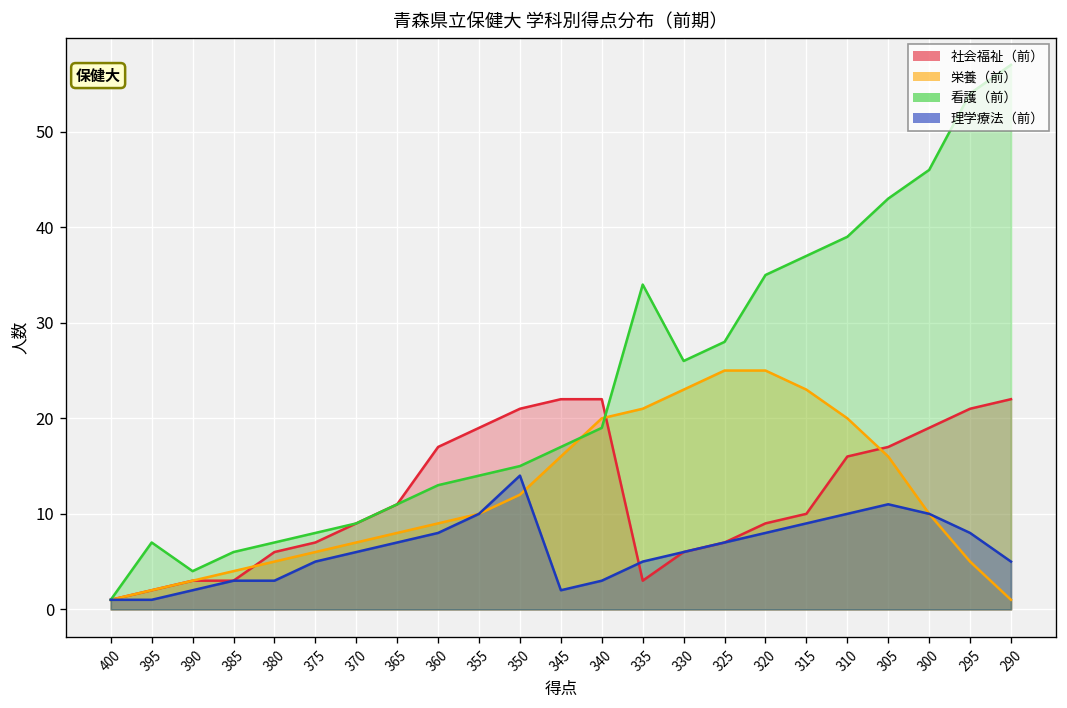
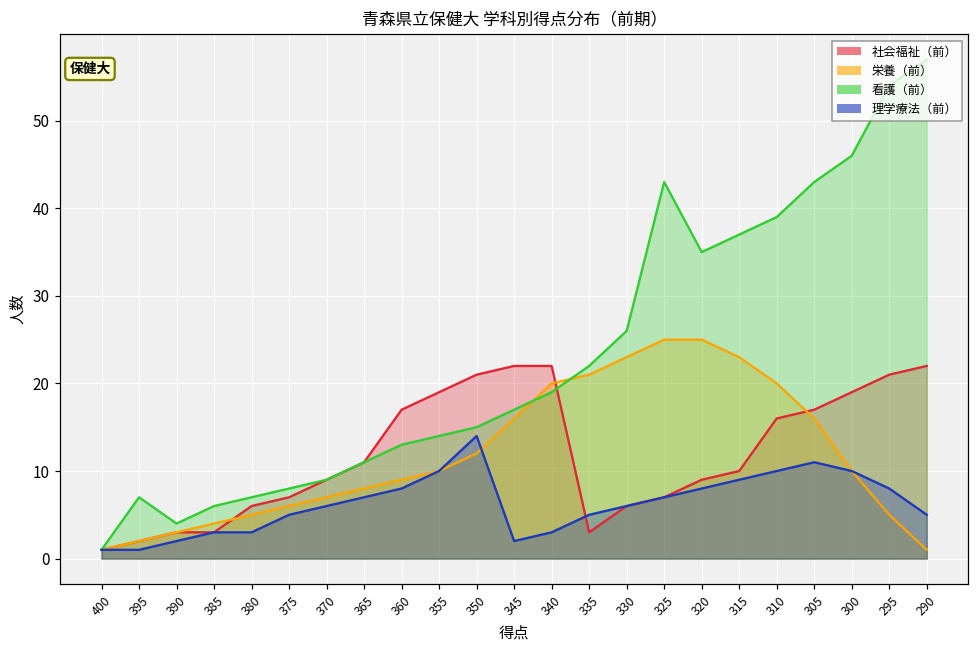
  {
    "社会福祉（前）": {
      "380": 6,
      "375": 7,
      "360": 17,
      "355": 19,
      "350": 21,
      "345": 22,
      "340": 22,
      "335": 3,
      "320": 9,
      "315": 10,
      "310": 16,
      "305": 17,
      "300": 19,
      "295": 21,
      "290": 22
    },
    "栄養（前）": {
      "385": 4,
      "380": 5,
      "375": 6,
      "370": 7,
      "365": 8,
      "360": 9,
      "350": 12,
      "345": 16,
      "340": 20,
      "335": 21,
      "330": 23,
      "325": 25,
      "320": 25,
      "315": 23,
      "310": 20,
      "305": 16,
      "295": 5,
      "290": 1
    },
    "看護（前）": {
      "395": 7,
      "390": 4,
      "385": 6,
      "380": 7,
      "375": 8,
      "360": 13,
      "355": 14,
      "350": 15,
      "345": 17,
      "340": 19,
-     "335": 34,
+     "335": 22,
      "330": 26,
-     "325": 28,
+     "325": 43,
      "320": 35,
      "315": 37,
      "310": 39,
      "305": 43,
      "300": 46
    },
    "理学療法（前）": {
      "395": 1,
      "390": 2,
      "380": 3,
      "375": 5,
      "370": 6,
      "365": 7,
      "360": 8,
      "350": 14,
      "345": 2,
      "340": 3,
      "335": 5,
      "320": 8,
      "315": 9,
      "310": 10,
      "305": 11,
      "295": 8,
      "290": 5
    }
  }
